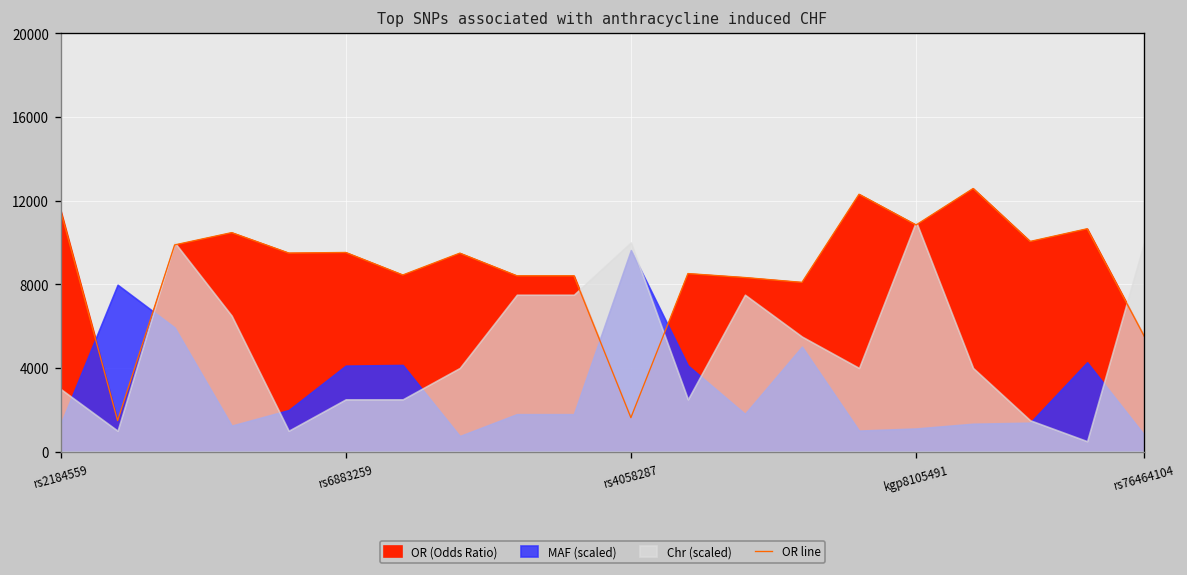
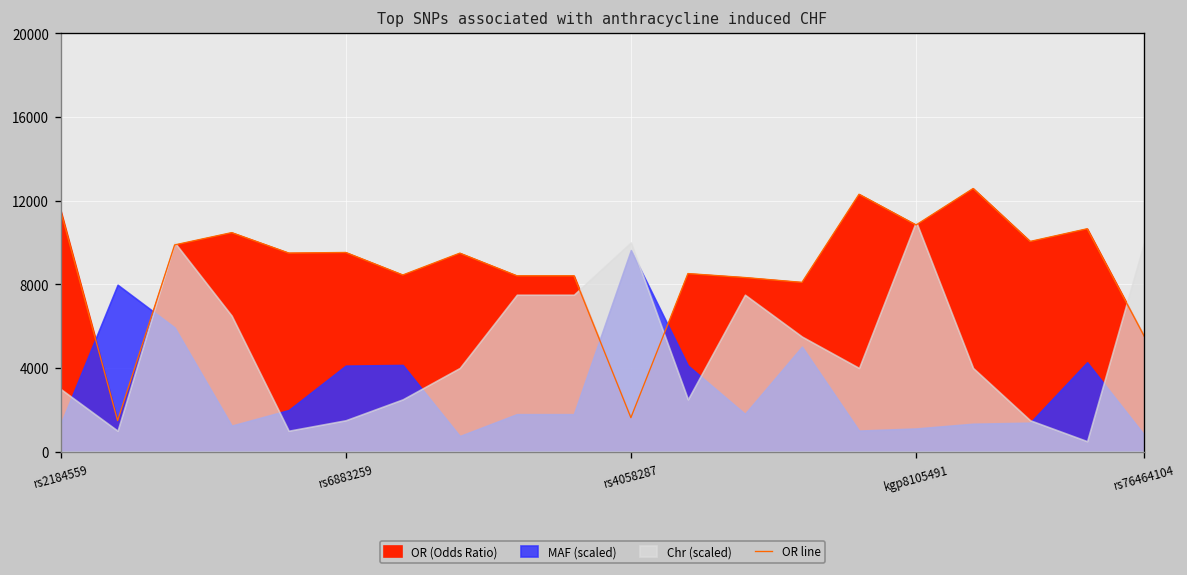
  {
    "OR (Odds Ratio)": {
      "rs2184559": 11500,
      "rs6883259": 9500,
      "rs4058287": 1600,
      "kgp8105491": 10800,
      "rs76464104": 5500
    },
    "MAF (scaled)": {
      "rs2184559": 1300,
      "rs6883259": 4100,
      "rs4058287": 9600,
      "kgp8105491": 1100,
      "rs76464104": 800
    },
    "Chr (scaled)": {
      "rs2184559": 3000,
-     "rs6883259": 2500,
+     "rs6883259": 1500,
      "rs4058287": 10000,
      "kgp8105491": 11000,
      "rs76464104": 10000
    }
  }
